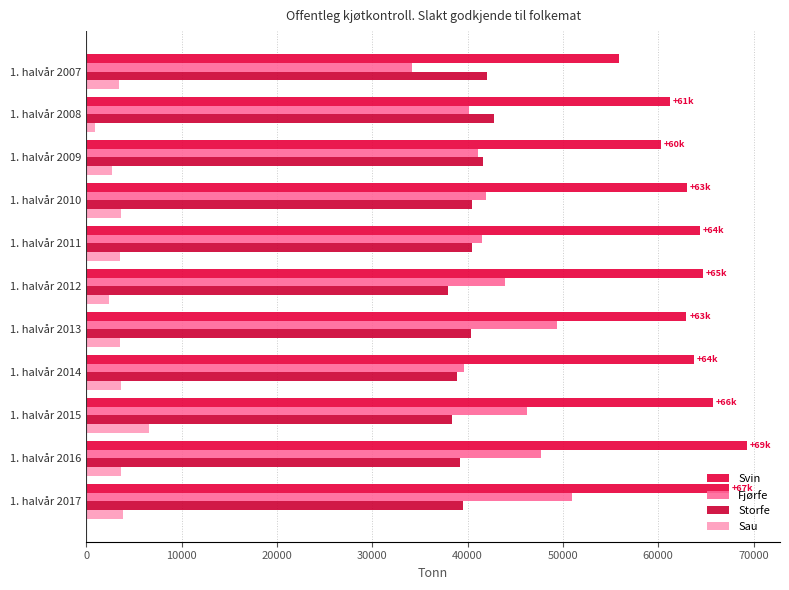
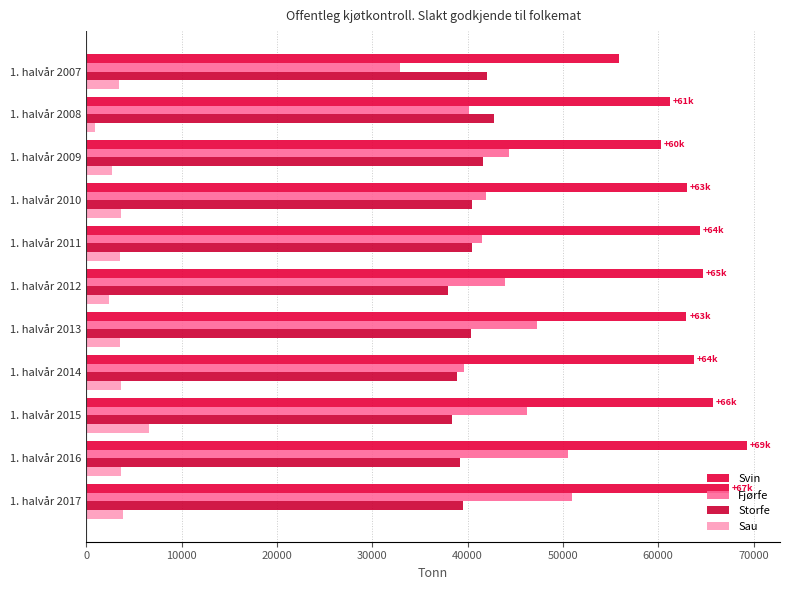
  {
    "Fjørfe": {
-     "1. halvår 2007": 34000,
+     "1. halvår 2007": 33000,
      "1. halvår 2008": 40000,
-     "1. halvår 2009": 41000,
+     "1. halvår 2009": 44000,
      "1. halvår 2010": 42000,
      "1. halvår 2011": 42000,
      "1. halvår 2012": 44000,
-     "1. halvår 2013": 49000,
+     "1. halvår 2013": 47000,
      "1. halvår 2014": 40000,
      "1. halvår 2015": 46000,
-     "1. halvår 2016": 48000,
+     "1. halvår 2016": 51000,
      "1. halvår 2017": 51000
    },
    "Sau": {
      "1. halvår 2007": 3000,
      "1. halvår 2008": 1000,
      "1. halvår 2009": 3000,
      "1. halvår 2010": 4000,
      "1. halvår 2011": 4000,
      "1. halvår 2012": 2000,
      "1. halvår 2013": 4000,
      "1. halvår 2014": 4000,
      "1. halvår 2015": 7000,
      "1. halvår 2016": 4000,
      "1. halvår 2017": 4000
    }
  }
